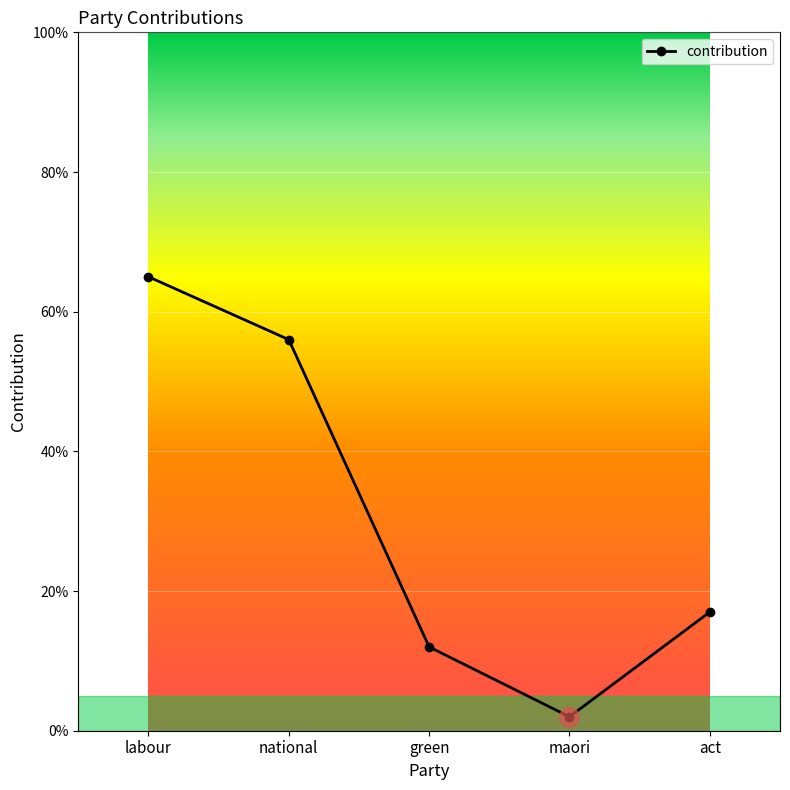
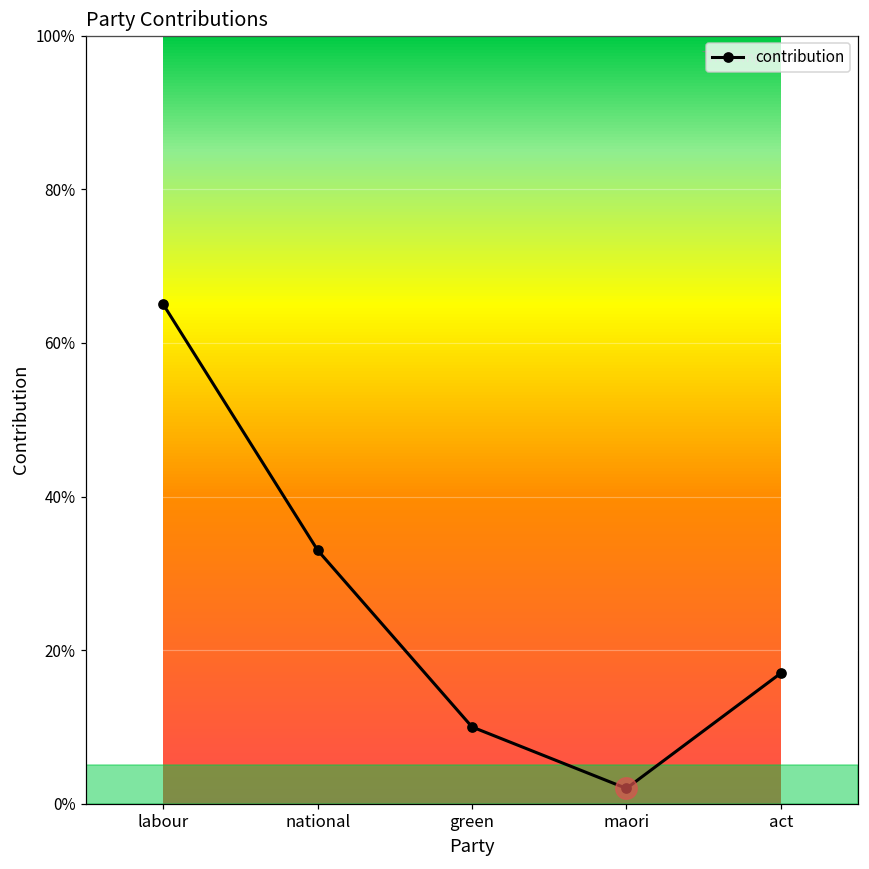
  {
    "contribution": {
      "labour": "65%",
-     "national": "56%",
-     "green": "12%",
+     "national": "33%",
+     "green": "10%",
      "act": "17%"
    }
  }
